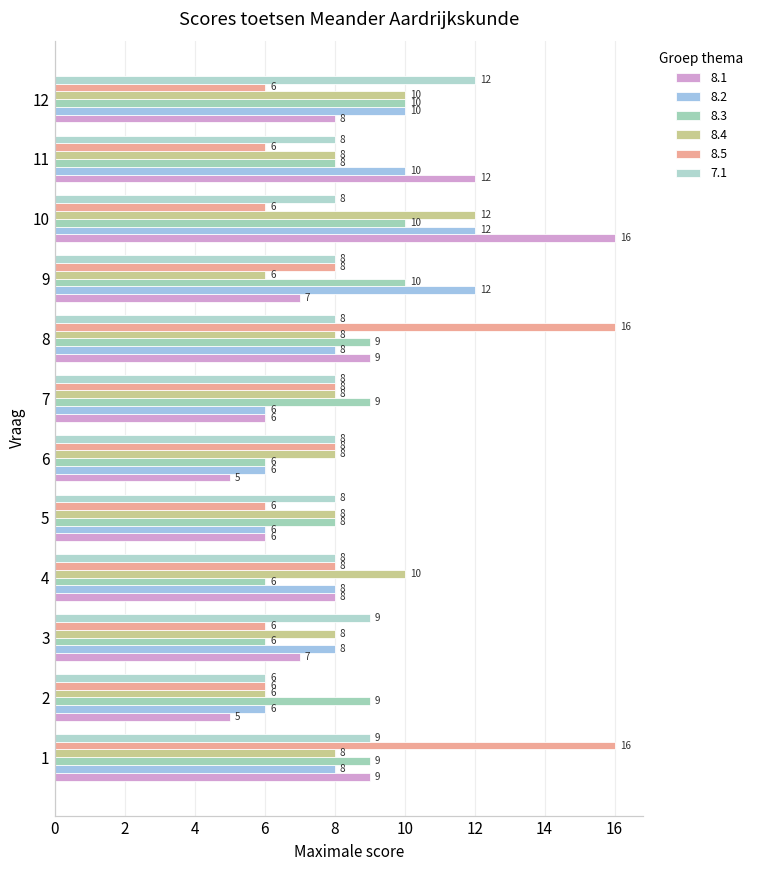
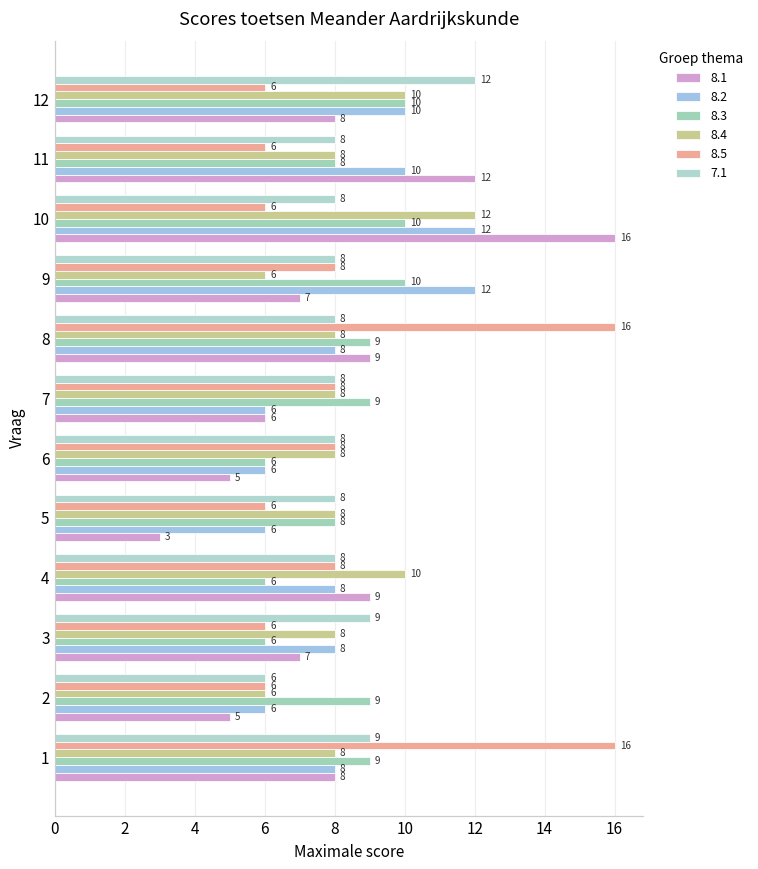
  {
    "8.1": {
      "12": 8,
      "11": 12,
      "10": 16,
      "9": 7,
      "8": 9,
      "6": 5,
-     "5": 6,
-     "4": 8,
+     "5": 3,
+     "4": 9,
      "3": 7,
      "2": 5,
-     "1": 9
+     "1": 8
    }
  }
